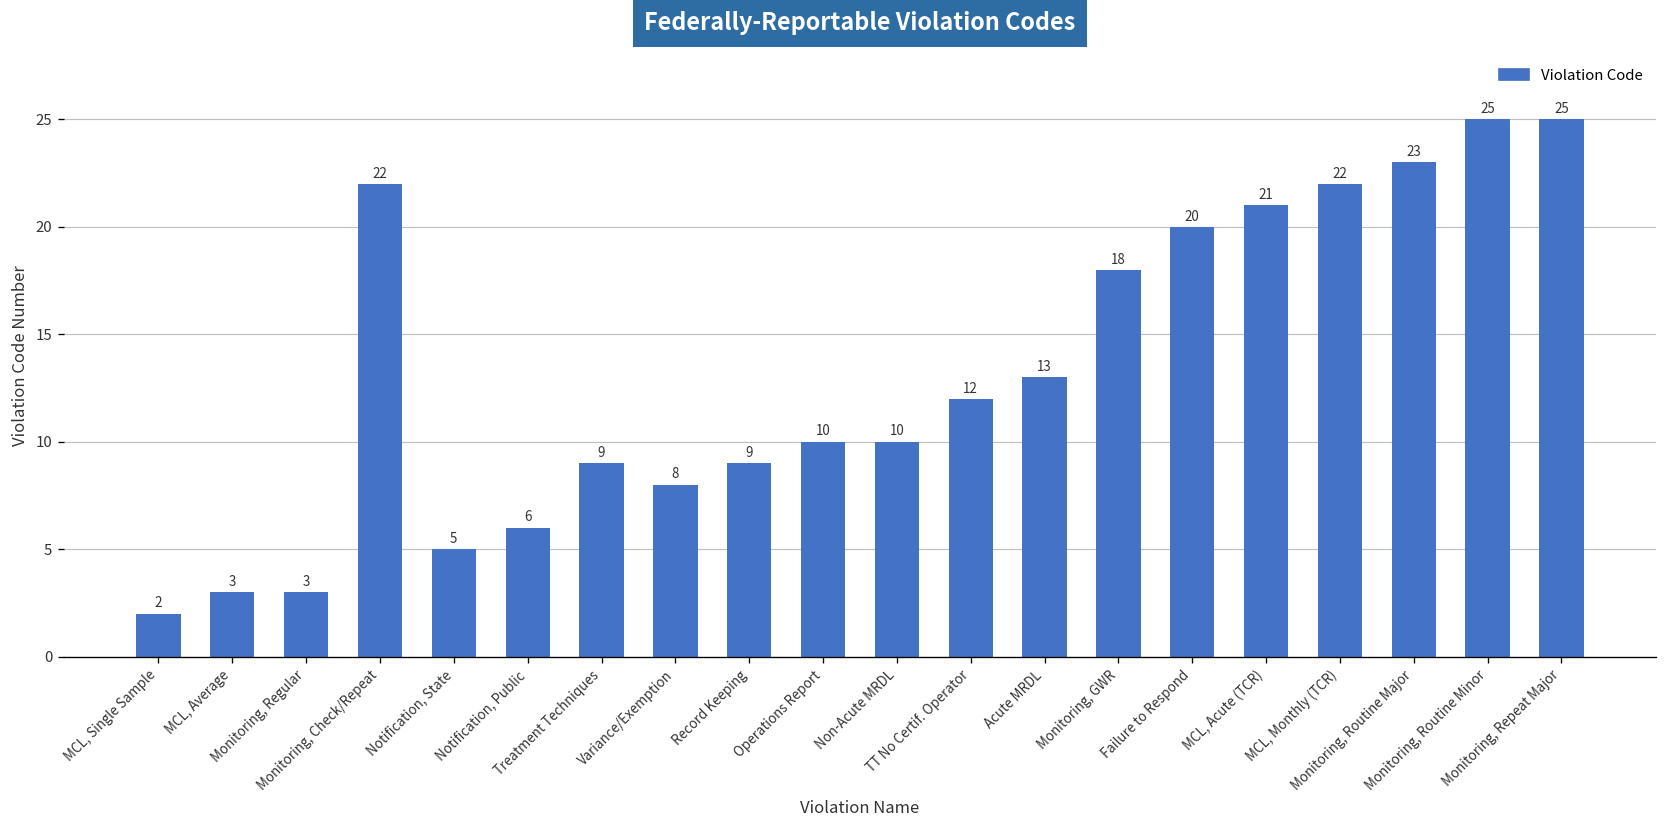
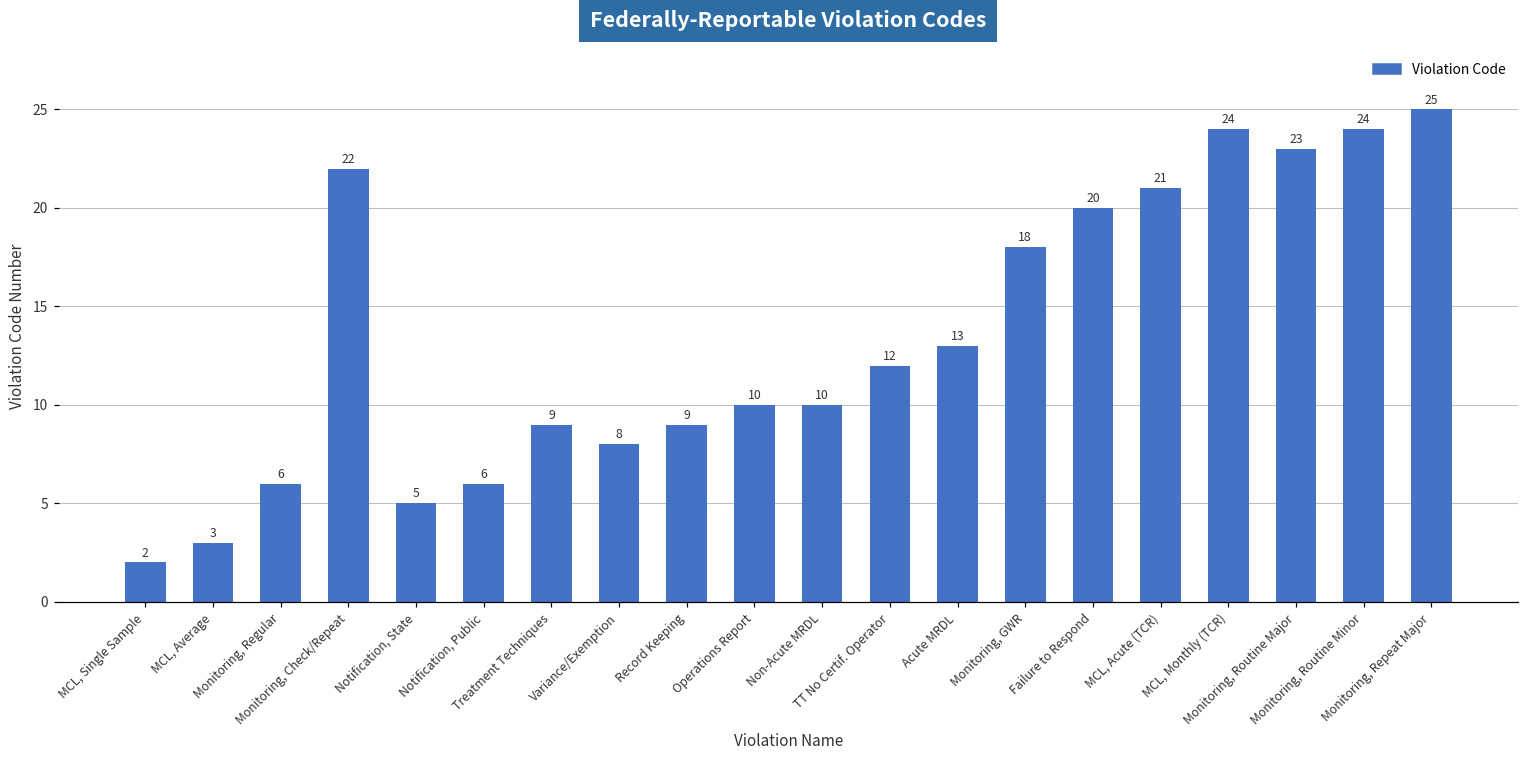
  {
    "MCL, Single Sample": 2,
    "MCL, Average": 3,
-   "Monitoring, Regular": 3,
+   "Monitoring, Regular": 6,
    "Monitoring, Check/Repeat": 22,
    "Notification, State": 5,
    "Notification, Public": 6,
    "Treatment Techniques": 9,
    "Variance/Exemption": 8,
    "Record Keeping": 9,
    "Operations Report": 10,
    "Non-Acute MRDL": 10,
    "TT No Certif. Operator": 12,
    "Acute MRDL": 13,
    "Monitoring, GWR": 18,
    "Failure to Respond": 20,
    "MCL, Acute (TCR)": 21,
-   "MCL, Monthly (TCR)": 22,
+   "MCL, Monthly (TCR)": 24,
    "Monitoring, Routine Major": 23,
-   "Monitoring, Routine Minor": 25,
+   "Monitoring, Routine Minor": 24,
    "Monitoring, Repeat Major": 25
  }
